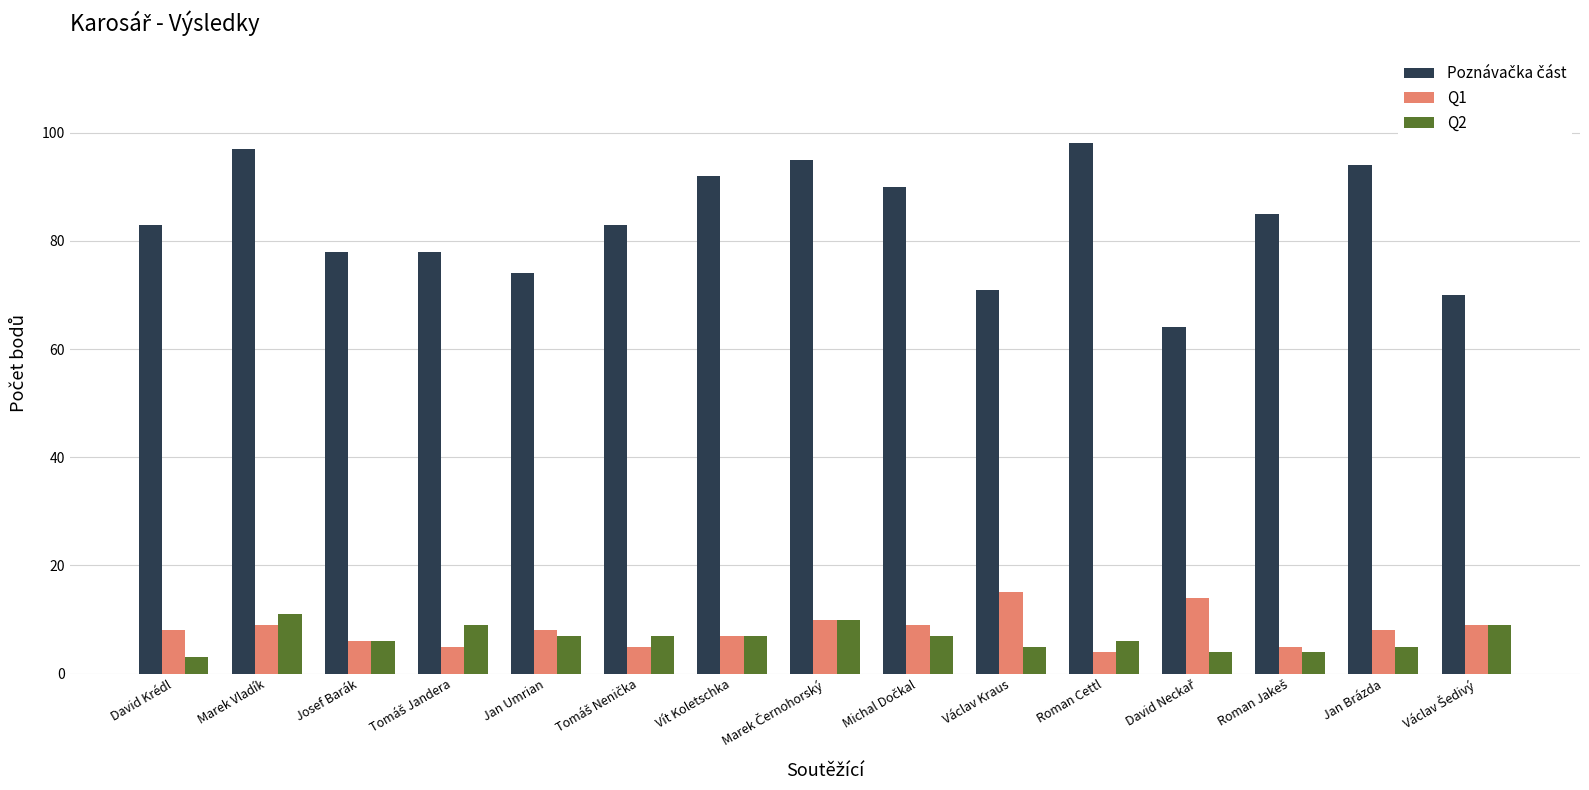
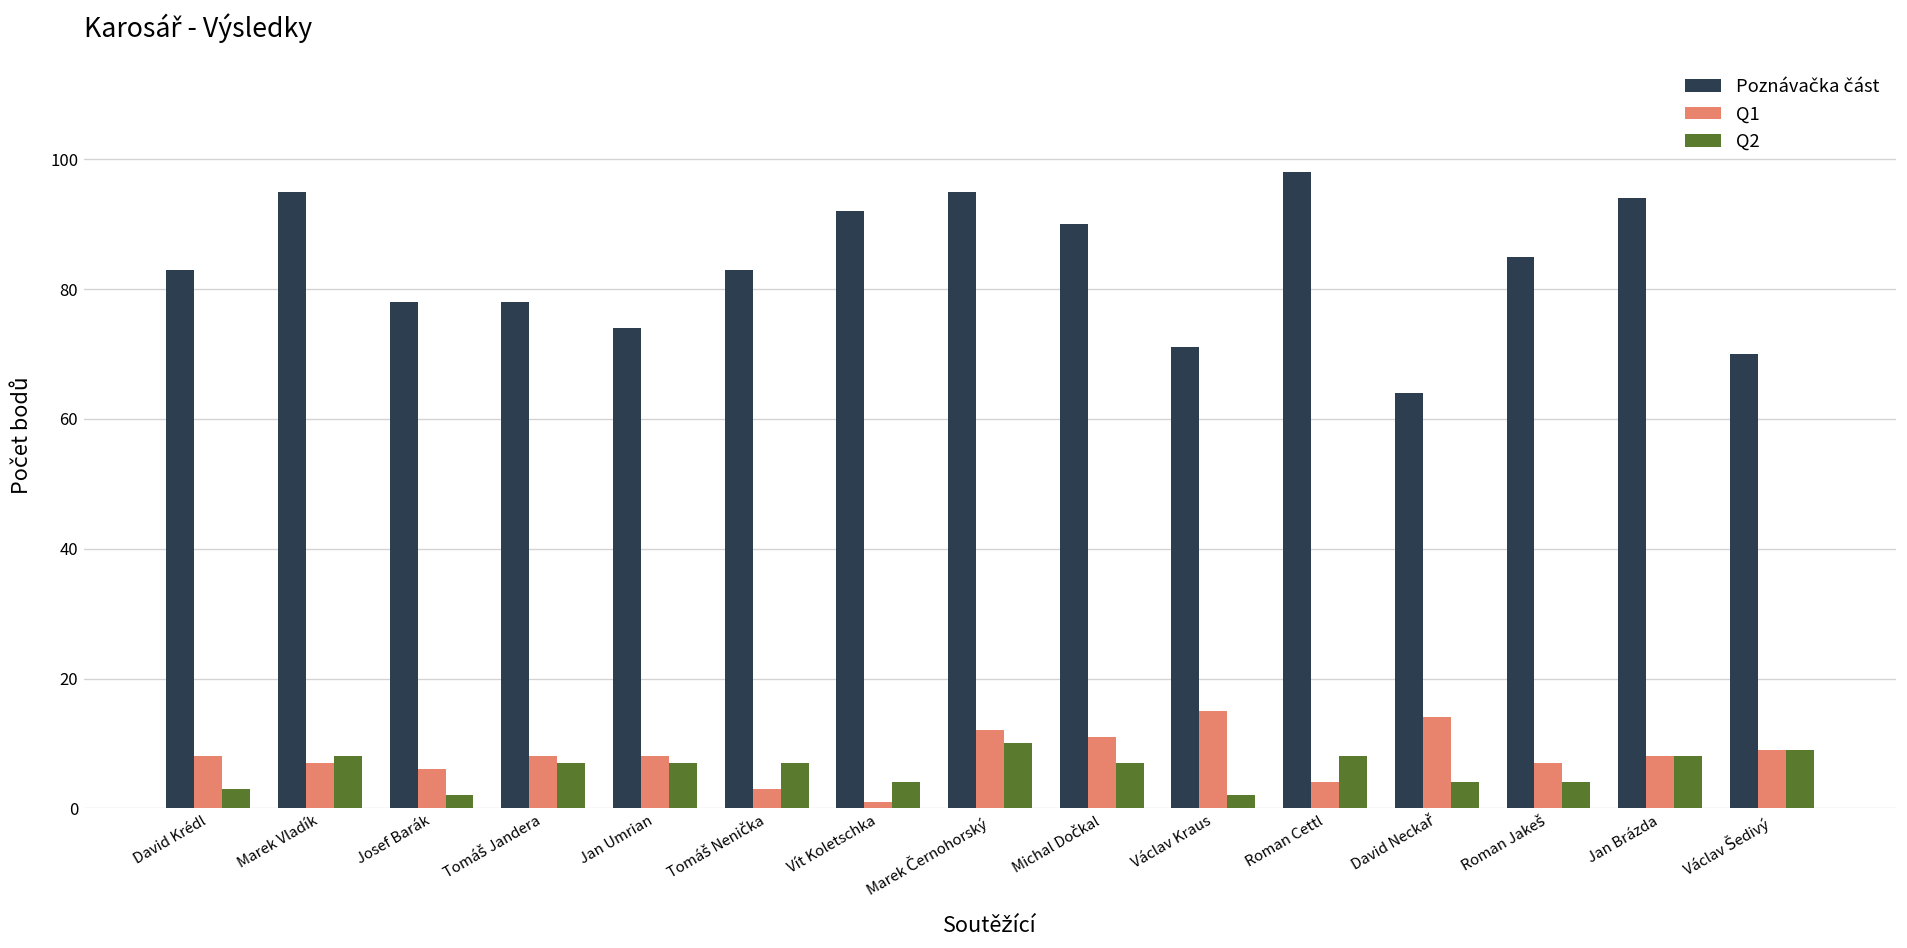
  {
    "Poznávačka část": {
      "David Krédl": 83,
-     "Marek Vladík": 97,
+     "Marek Vladík": 95,
      "Josef Barák": 78,
      "Tomáš Jandera": 78,
      "Jan Umrian": 74,
      "Tomáš Nenička": 83,
      "Vít Koletschka": 92,
      "Marek Černohorský": 95,
      "Michal Dočkal": 90,
      "Václav Kraus": 71,
      "Roman Cettl": 98,
      "David Neckař": 64,
      "Roman Jakeš": 85,
      "Jan Brázda": 94,
      "Václav Šedivý": 70
    },
    "Q1": {
      "David Krédl": 8,
-     "Marek Vladík": 9,
+     "Marek Vladík": 7,
      "Josef Barák": 6,
-     "Tomáš Jandera": 5,
+     "Tomáš Jandera": 8,
      "Jan Umrian": 8,
-     "Tomáš Nenička": 5,
-     "Vít Koletschka": 7,
-     "Marek Černohorský": 10,
-     "Michal Dočkal": 9,
+     "Tomáš Nenička": 3,
+     "Vít Koletschka": 1,
+     "Marek Černohorský": 12,
+     "Michal Dočkal": 11,
      "Václav Kraus": 15,
      "Roman Cettl": 4,
      "David Neckař": 14,
-     "Roman Jakeš": 5,
+     "Roman Jakeš": 7,
      "Jan Brázda": 8,
      "Václav Šedivý": 9
    },
    "Q2": {
      "David Krédl": 3,
-     "Marek Vladík": 11,
-     "Josef Barák": 6,
-     "Tomáš Jandera": 9,
+     "Marek Vladík": 8,
+     "Josef Barák": 2,
+     "Tomáš Jandera": 7,
      "Jan Umrian": 7,
      "Tomáš Nenička": 7,
-     "Vít Koletschka": 7,
+     "Vít Koletschka": 4,
      "Marek Černohorský": 10,
      "Michal Dočkal": 7,
-     "Václav Kraus": 5,
-     "Roman Cettl": 6,
+     "Václav Kraus": 2,
+     "Roman Cettl": 8,
      "David Neckař": 4,
      "Roman Jakeš": 4,
-     "Jan Brázda": 5,
+     "Jan Brázda": 8,
      "Václav Šedivý": 9
    }
  }
